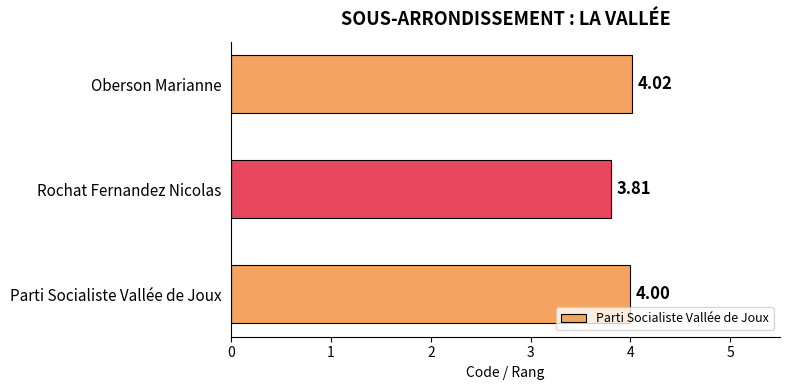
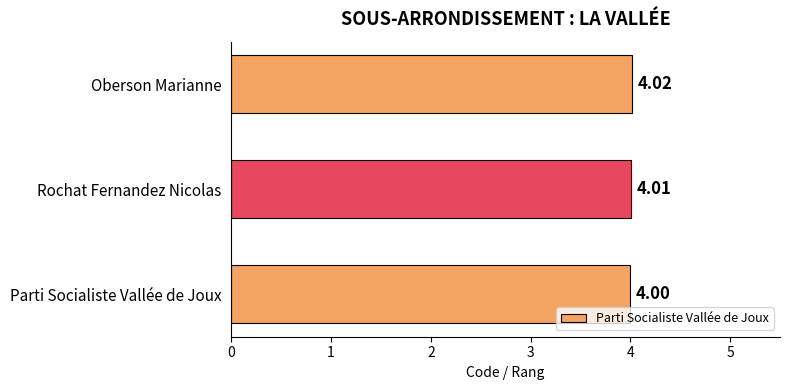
  {
    "Oberson Marianne": 4.02,
-   "Rochat Fernandez Nicolas": 3.81,
+   "Rochat Fernandez Nicolas": 4.01,
    "Parti Socialiste Vallée de Joux": 4.00
  }
